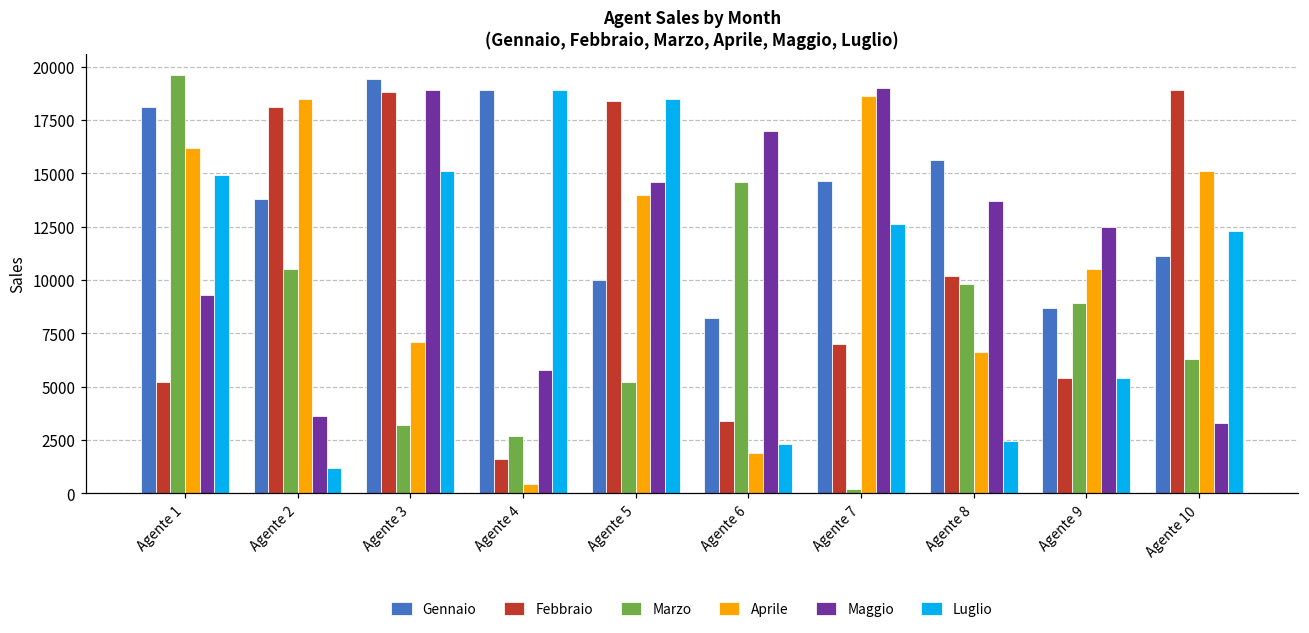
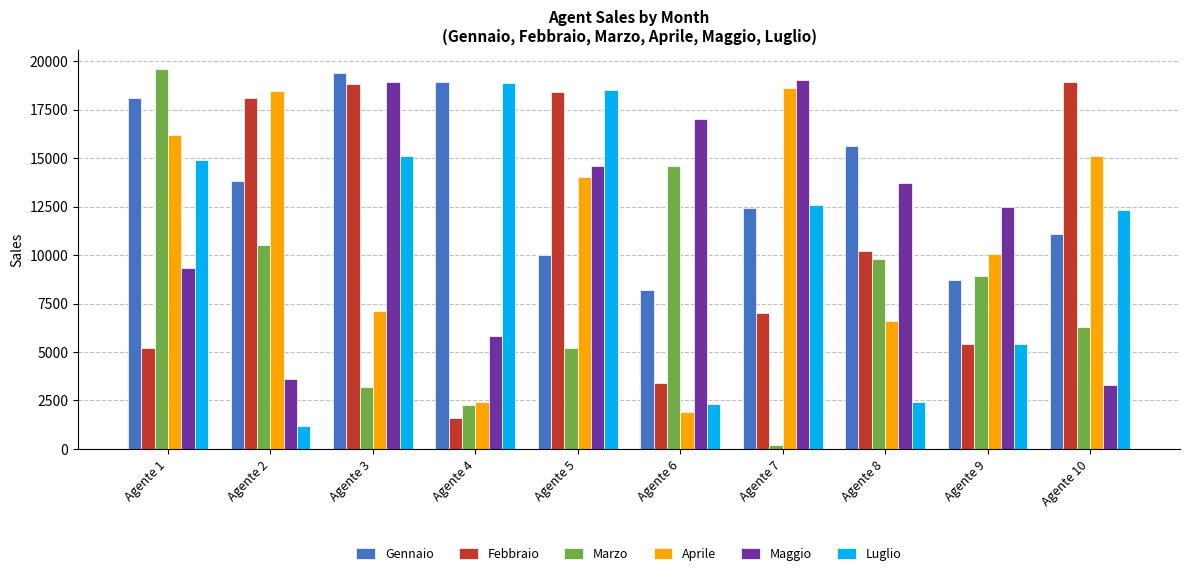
  {
    "Gennaio": {
      "Agente 1": 18100,
      "Agente 2": 13800,
      "Agente 3": 19400,
      "Agente 4": 18900,
      "Agente 5": 10000,
      "Agente 6": 8200,
-     "Agente 7": 14600,
+     "Agente 7": 12400,
      "Agente 8": 15600,
      "Agente 9": 8700,
      "Agente 10": 11100
    },
    "Febbraio": {
      "Agente 1": 5200,
      "Agente 2": 18100,
      "Agente 3": 18800,
      "Agente 4": 1600,
      "Agente 5": 18400,
      "Agente 6": 3400,
      "Agente 7": 7000,
      "Agente 8": 10200,
      "Agente 9": 5400,
      "Agente 10": 18900
    },
    "Marzo": {
      "Agente 1": 19600,
      "Agente 2": 10500,
      "Agente 3": 3200,
-     "Agente 4": 2700,
+     "Agente 4": 2200,
      "Agente 5": 5200,
      "Agente 6": 14600,
      "Agente 7": 200,
      "Agente 8": 9800,
      "Agente 9": 8900,
      "Agente 10": 6300
    },
    "Aprile": {
      "Agente 1": 16200,
      "Agente 2": 18500,
      "Agente 3": 7100,
-     "Agente 4": 500,
+     "Agente 4": 2400,
      "Agente 5": 14000,
      "Agente 6": 1900,
      "Agente 7": 18600,
      "Agente 8": 6600,
-     "Agente 9": 10500,
+     "Agente 9": 10100,
      "Agente 10": 15100
    },
    "Maggio": {
      "Agente 1": 9300,
      "Agente 2": 3600,
      "Agente 3": 18900,
      "Agente 4": 5800,
      "Agente 5": 14600,
      "Agente 6": 17000,
      "Agente 7": 19000,
      "Agente 8": 13700,
      "Agente 9": 12500,
      "Agente 10": 3300
    },
    "Luglio": {
      "Agente 1": 14900,
      "Agente 2": 1200,
      "Agente 3": 15100,
      "Agente 4": 18900,
      "Agente 5": 18500,
      "Agente 6": 2300,
      "Agente 7": 12600,
      "Agente 8": 2400,
      "Agente 9": 5400,
      "Agente 10": 12300
    }
  }
